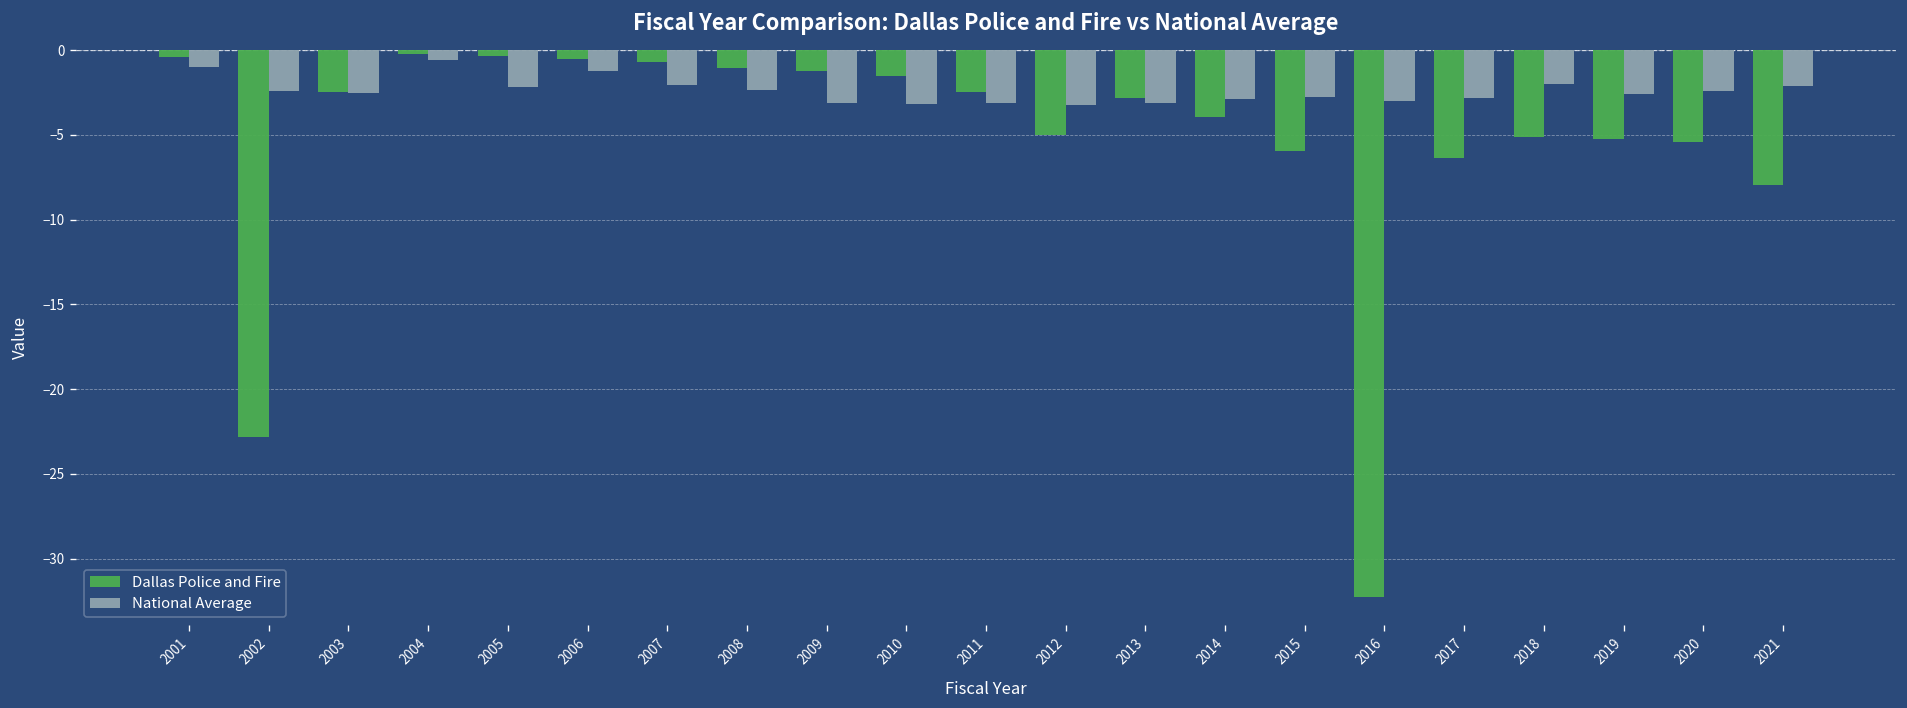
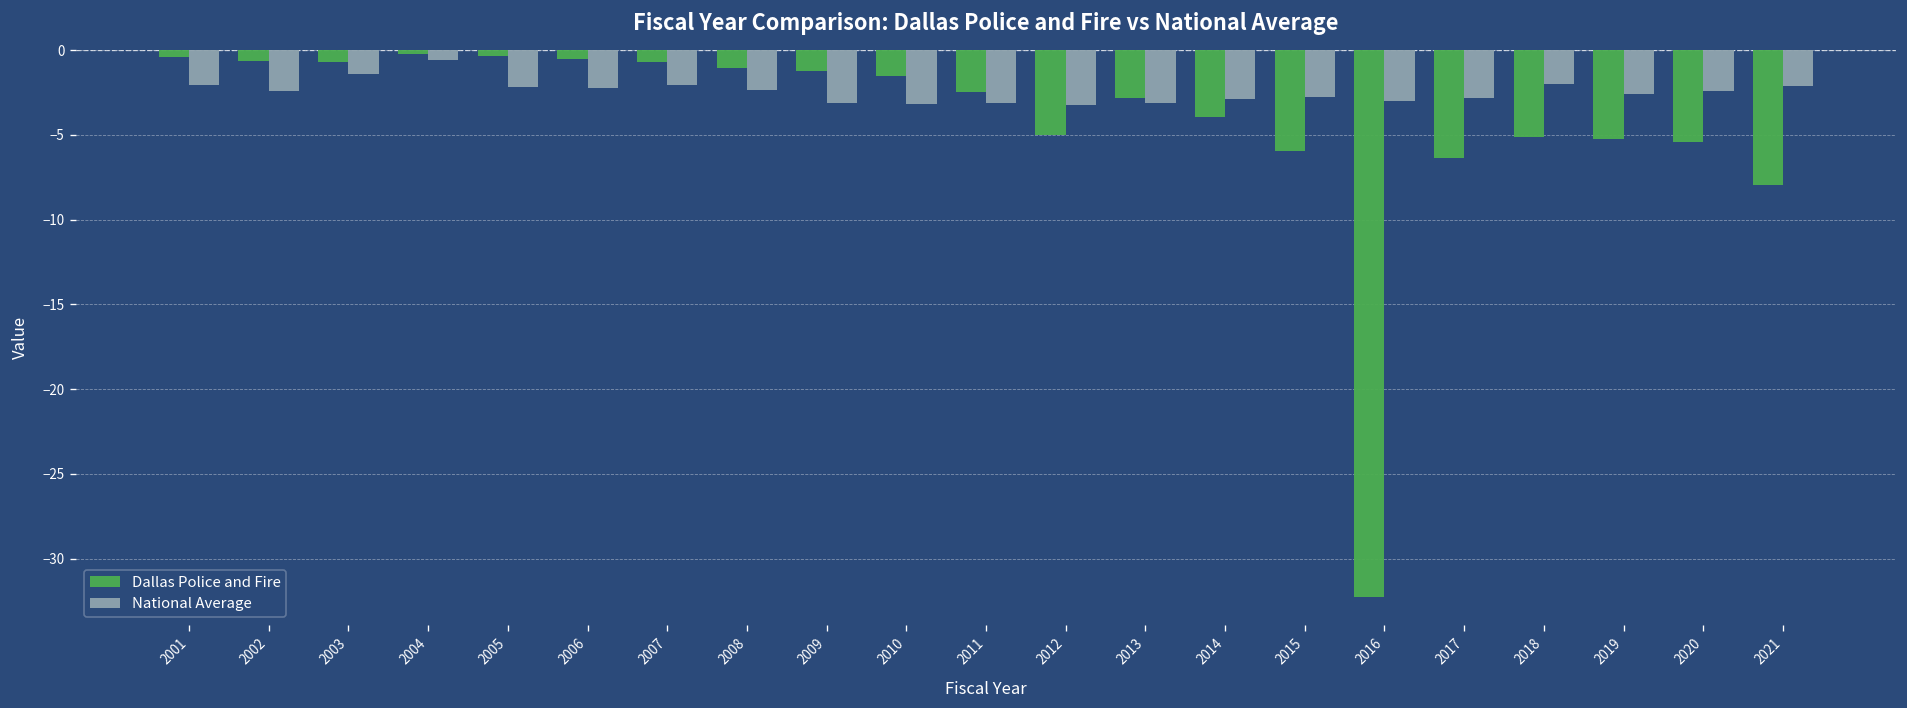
  {
    "Dallas Police and Fire": {
      "2001": -0.4,
-     "2002": -22.8,
-     "2003": -2.5,
+     "2002": -0.7,
+     "2003": -0.7,
      "2004": -0.3,
      "2005": -0.4,
      "2006": -0.6,
      "2007": -0.7,
      "2008": -1.1,
      "2009": -1.2,
      "2010": -1.6,
      "2011": -2.4,
      "2012": -5.0,
      "2013": -2.9,
      "2014": -4.0,
      "2015": -5.9,
      "2016": -32.3,
      "2017": -6.3,
      "2018": -5.1,
      "2019": -5.3,
      "2020": -5.4,
      "2021": -8.0
    },
    "National Average": {
-     "2001": -1.0,
+     "2001": -2.1,
      "2002": -2.4,
-     "2003": -2.6,
+     "2003": -1.4,
      "2004": -0.6,
      "2005": -2.2,
-     "2006": -1.3,
+     "2006": -2.2,
      "2007": -2.1,
      "2008": -2.3,
      "2009": -3.1,
      "2010": -3.2,
      "2011": -3.1,
      "2012": -3.3,
      "2013": -3.1,
      "2014": -2.9,
      "2015": -2.8,
      "2016": -3.0,
      "2017": -2.9,
      "2018": -2.0,
      "2019": -2.6,
      "2020": -2.4,
      "2021": -2.1
    }
  }
